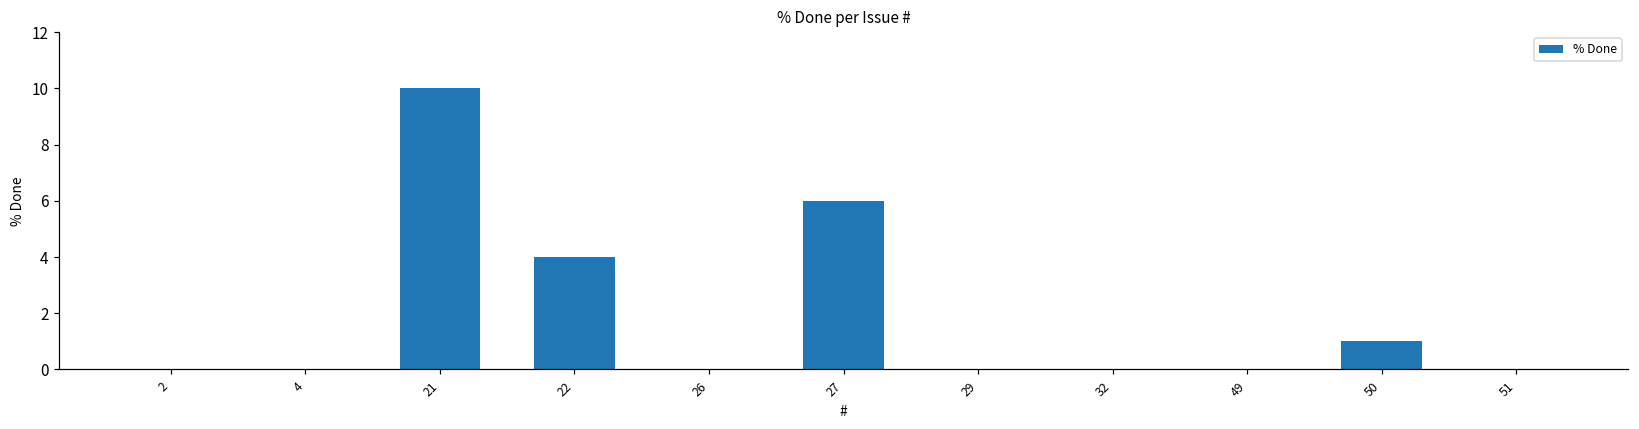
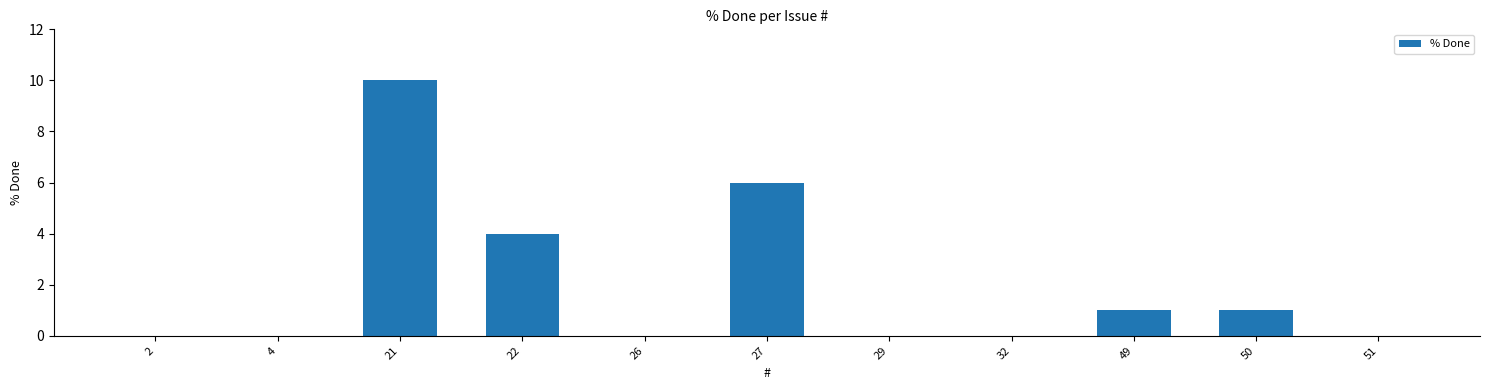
  {
    "2": 0,
    "4": 0,
    "21": 10,
    "22": 4,
    "26": 0,
    "27": 6,
    "29": 0,
    "32": 0,
-   "49": 0,
+   "49": 1,
    "50": 1,
    "51": 0
  }
